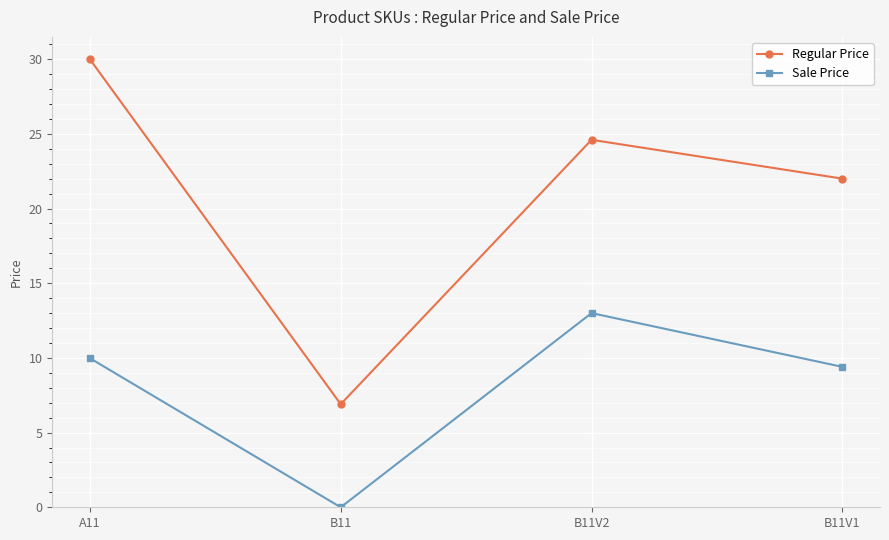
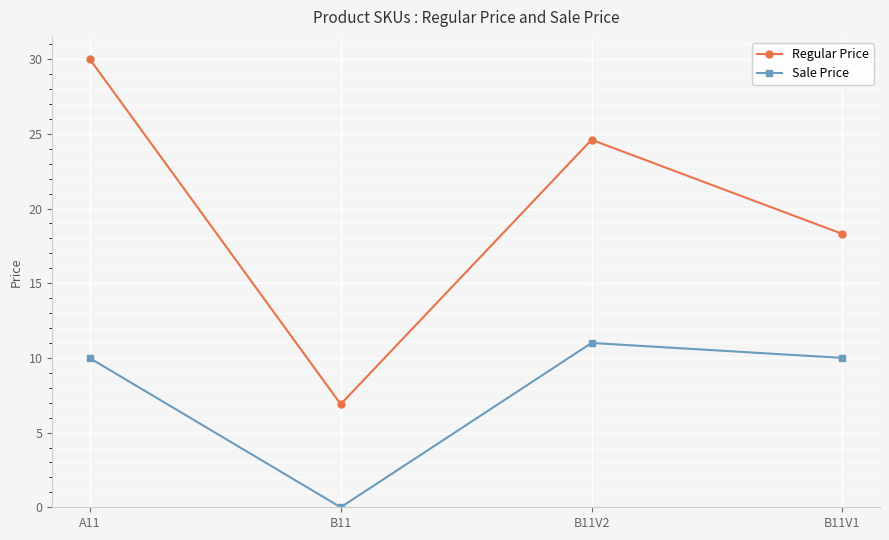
  {
    "Regular Price": {
      "A11": 30.0,
      "B11": 6.9,
      "B11V2": 24.6,
-     "B11V1": 22.0
+     "B11V1": 18.3
    },
    "Sale Price": {
      "A11": 10.0,
      "B11": 0.0,
-     "B11V2": 13,
-     "B11V1": 9.4
+     "B11V2": 11,
+     "B11V1": 10.0
    }
  }
